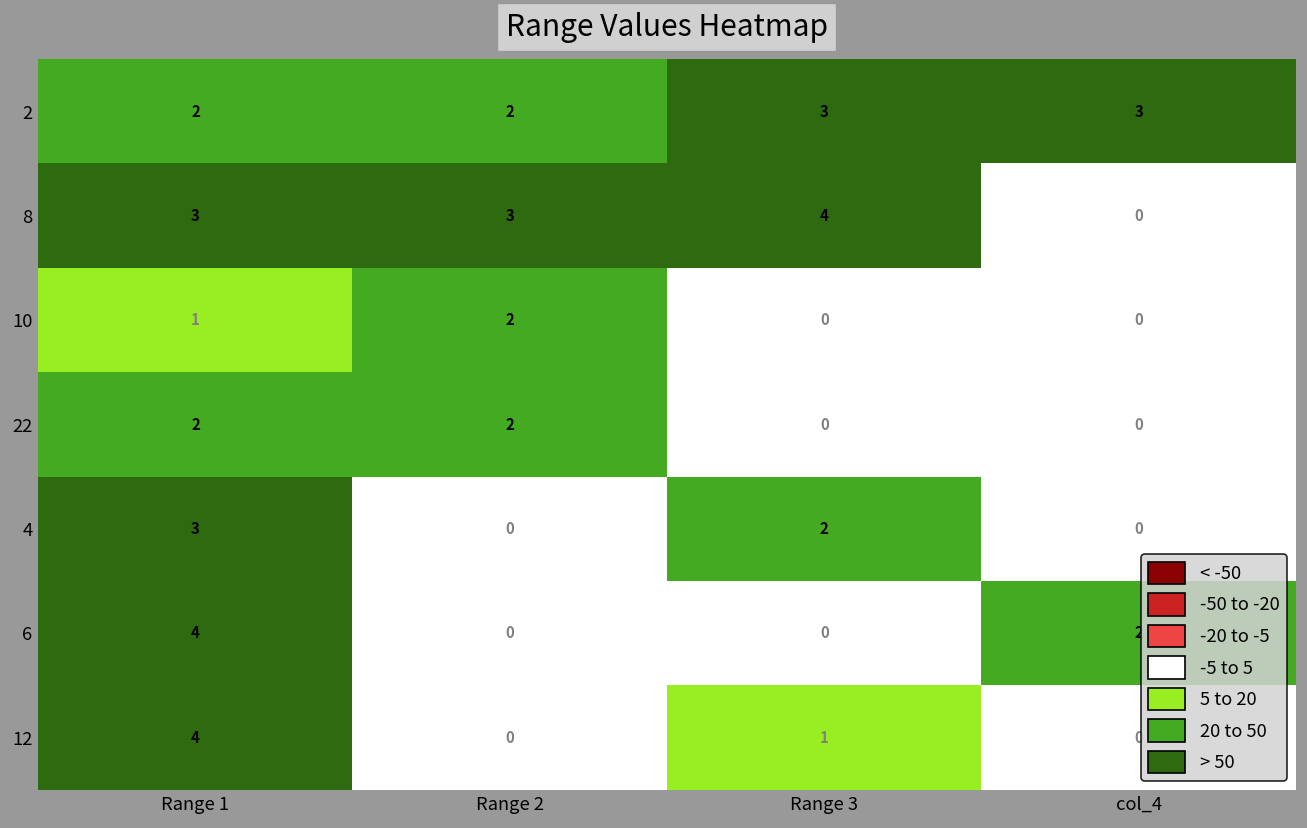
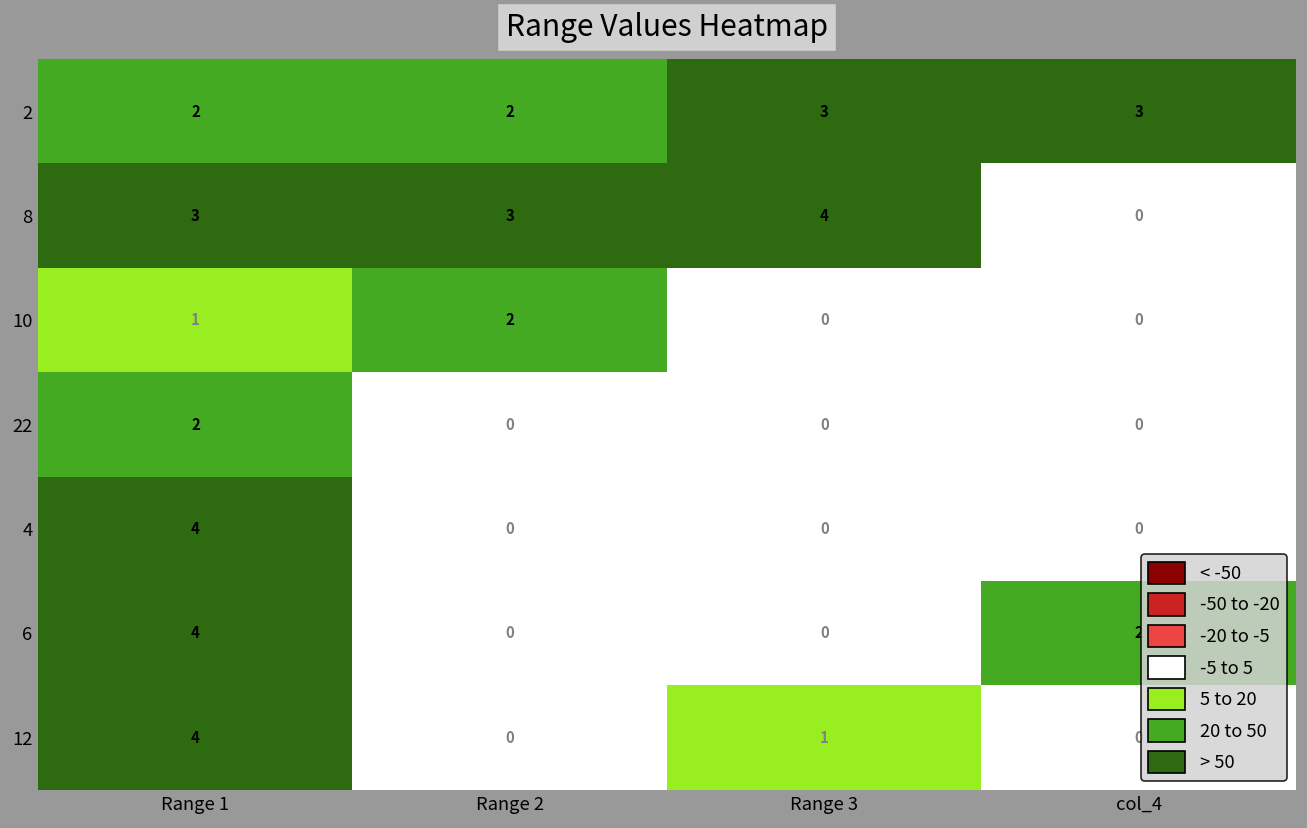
  {
    "2": {
      "Range 1": 2,
      "Range 2": 2,
      "Range 3": 3,
      "col_4": 3
    },
    "8": {
      "Range 1": 3,
      "Range 2": 3,
      "Range 3": 4,
      "col_4": 0
    },
    "10": {
      "Range 1": 1,
      "Range 2": 2,
      "Range 3": 0,
      "col_4": 0
    },
    "22": {
      "Range 1": 2,
-     "Range 2": 2,
+     "Range 2": 0,
      "Range 3": 0,
      "col_4": 0
    },
    "4": {
-     "Range 1": 3,
+     "Range 1": 4,
      "Range 2": 0,
-     "Range 3": 2,
+     "Range 3": 0,
      "col_4": 0
    },
    "6": {
      "Range 1": 4,
      "Range 2": 0,
      "Range 3": 0
    },
    "12": {
      "Range 1": 4,
      "Range 2": 0,
      "Range 3": 1
    }
  }
